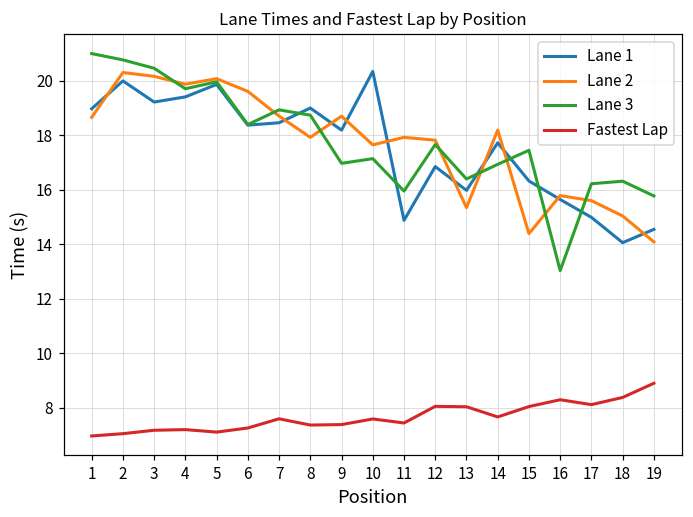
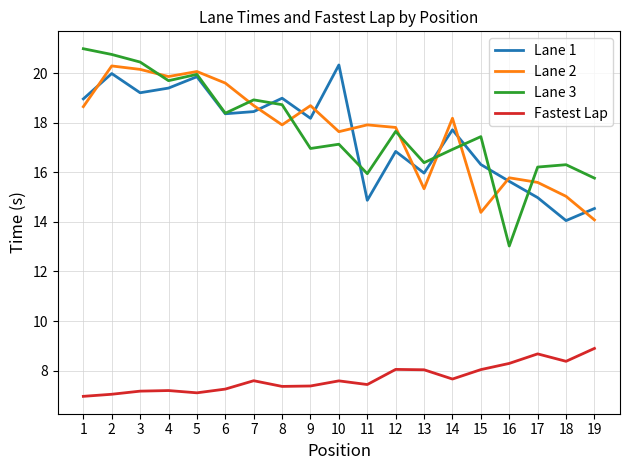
  {
    "Lane 1": {
      "1": 19.0,
      "2": 20.0,
      "3": 19.2,
      "4": 19.4,
      "7": 18.5,
      "8": 19.0,
      "9": 18.2,
      "10": 20.3,
      "11": 14.9,
      "12": 16.8,
      "13": 16.0,
      "14": 17.7,
      "15": 16.3,
      "16": 15.6,
      "17": 15.0,
      "18": 14.1,
      "19": 14.5
    },
    "Lane 2": {
      "1": 18.7,
      "2": 20.3,
      "3": 20.2,
      "4": 19.9,
      "5": 20.1,
      "6": 19.6,
      "7": 18.7,
      "8": 17.9,
      "9": 18.7,
      "10": 17.6,
      "11": 17.9,
      "12": 17.8,
      "13": 15.3,
      "14": 18.2,
      "15": 14.4,
      "16": 15.8,
      "17": 15.6,
      "18": 15.0,
      "19": 14.1
    },
    "Lane 3": {
      "1": 21.0,
      "2": 20.8,
      "3": 20.5,
      "4": 19.7,
      "7": 18.9,
      "8": 18.7,
      "9": 17.0,
      "10": 17.1,
      "11": 16.0,
      "12": 17.7,
      "13": 16.4,
      "14": 16.9,
      "15": 17.4,
      "16": 13.0,
      "17": 16.2,
      "18": 16.3,
      "19": 15.8
    },
    "Fastest Lap": {
      "1": 7.0,
      "2": 7.0,
      "3": 7.2,
      "4": 7.2,
      "5": 7.1,
      "6": 7.3,
      "7": 7.6,
      "8": 7.4,
      "9": 7.4,
      "10": 7.6,
      "11": 7.4,
      "12": 8.0,
      "13": 8.0,
      "14": 7.7,
      "15": 8.0,
      "16": 8.3,
-     "17": 8.1,
+     "17": 8.7,
      "18": 8.4,
      "19": 8.9
    }
  }
